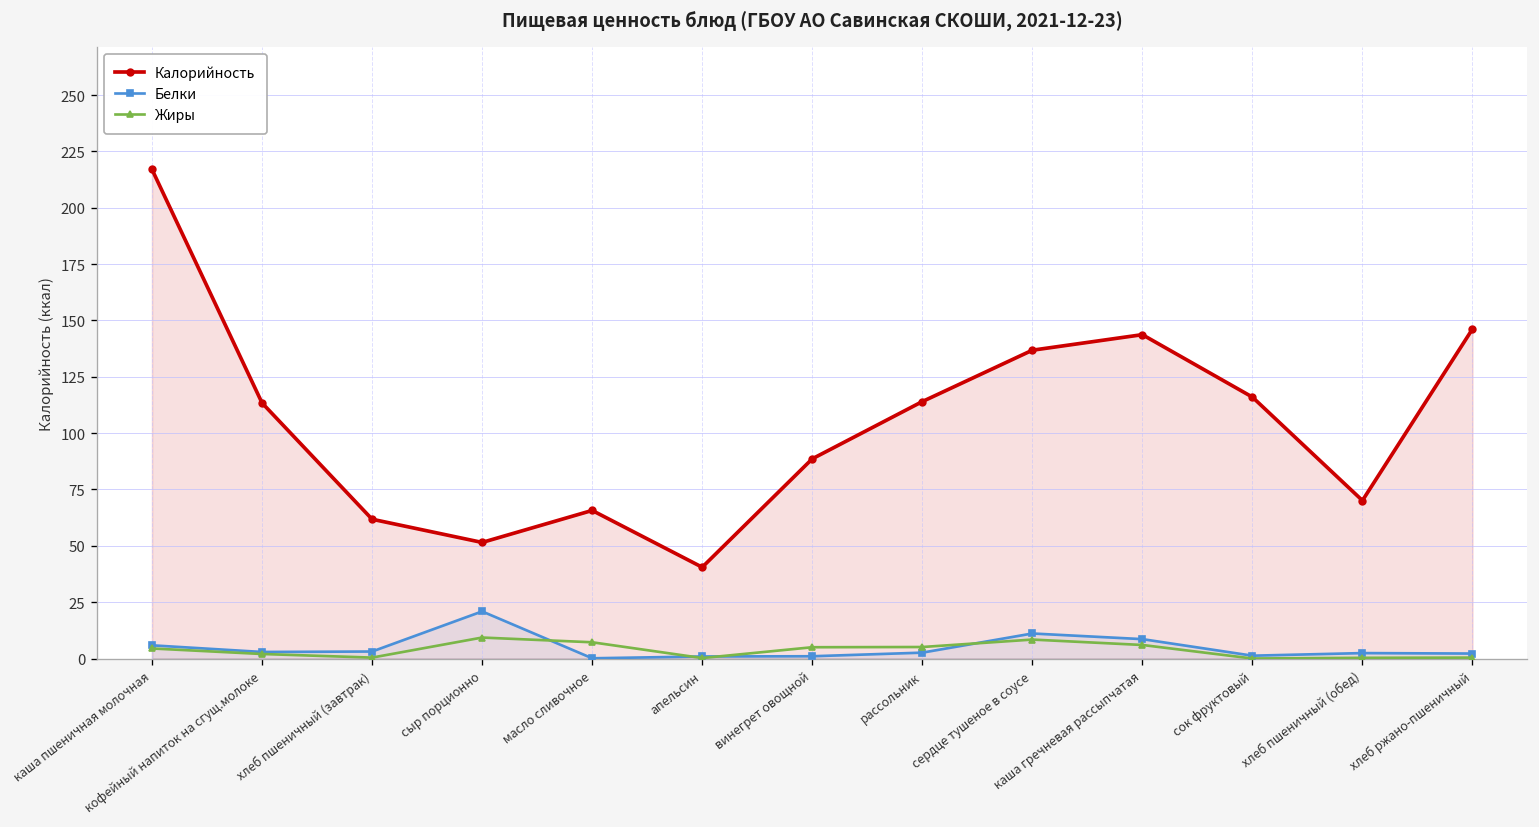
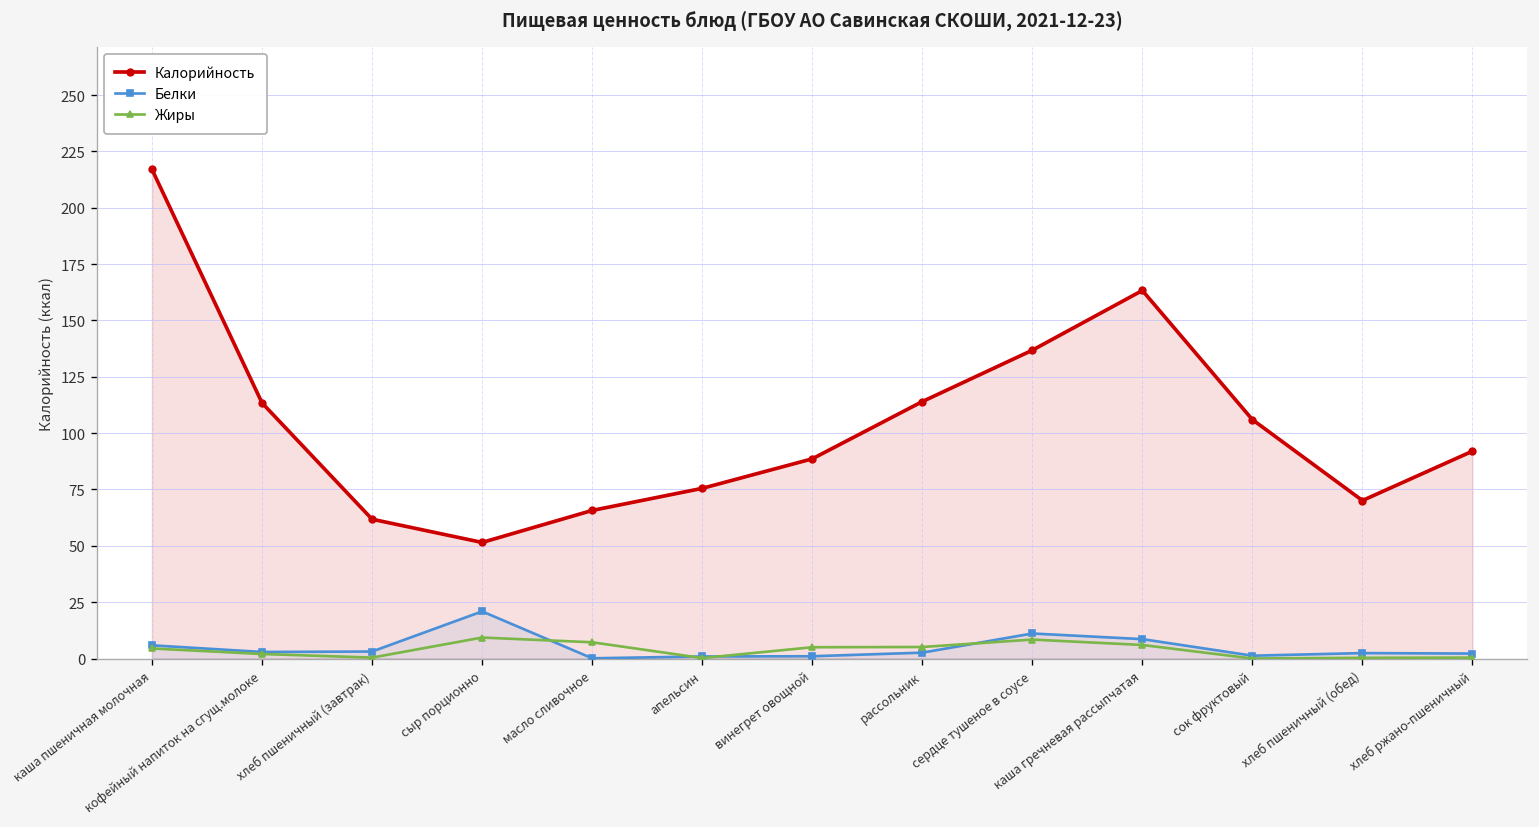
  {
    "Калорийность": {
      "каша пшеничная молочная": 217,
      "кофейный напиток на сгущ.молоке": 113,
      "хлеб пшеничный (завтрак)": 62,
      "сыр порционно": 52,
      "масло сливочное": 66,
-     "апельсин": 41,
+     "апельсин": 76,
      "винегрет овощной": 89,
      "рассольник": 114,
      "сердце тушеное в соусе": 137,
-     "каша гречневая рассыпчатая": 144,
-     "сок фруктовый": 116,
+     "каша гречневая рассыпчатая": 163,
+     "сок фруктовый": 106,
      "хлеб пшеничный (обед)": 70,
-     "хлеб ржано-пшеничный": 146
+     "хлеб ржано-пшеничный": 92
    },
    "Белки": {
      "каша пшеничная молочная": 6,
      "хлеб пшеничный (завтрак)": 3,
      "сыр порционно": 21,
      "масло сливочное": 0,
      "винегрет овощной": 1,
      "рассольник": 3,
      "сердце тушеное в соусе": 11,
      "каша гречневая рассыпчатая": 9,
      "хлеб пшеничный (обед)": 2,
      "хлеб ржано-пшеничный": 2
    },
    "Жиры": {
      "каша пшеничная молочная": 4,
      "хлеб пшеничный (завтрак)": 0,
      "сыр порционно": 9,
      "масло сливочное": 7,
      "винегрет овощной": 5,
      "рассольник": 5,
      "сердце тушеное в соусе": 8,
      "каша гречневая рассыпчатая": 6,
      "хлеб пшеничный (обед)": 0,
      "хлеб ржано-пшеничный": 0
    }
  }
